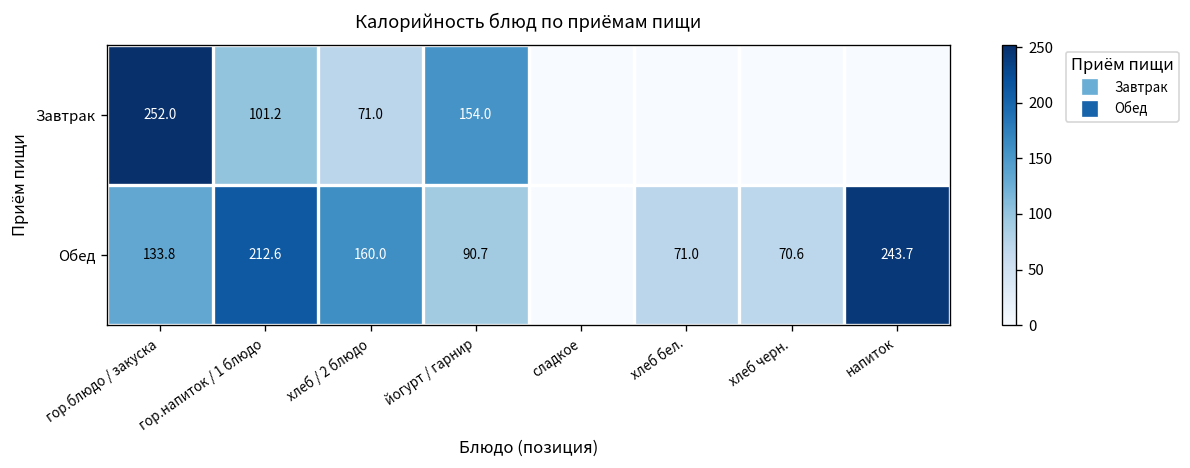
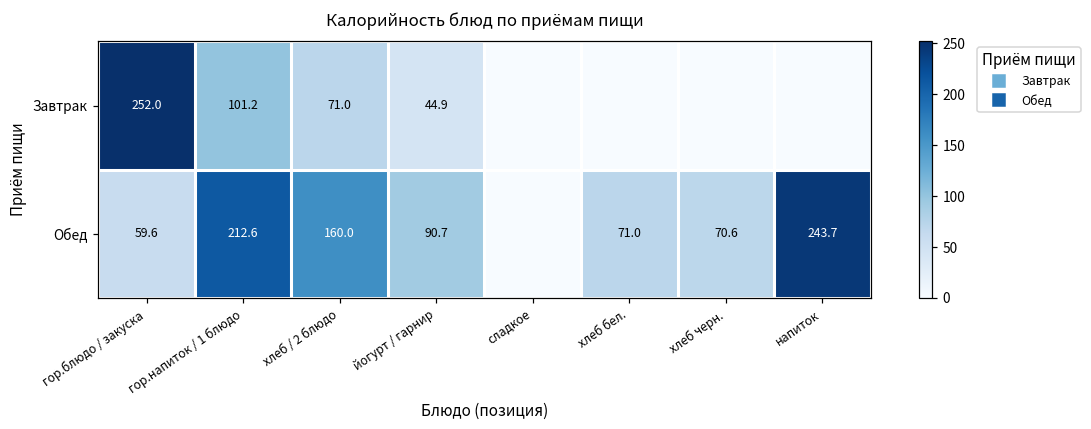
  {
    "Завтрак": {
      "гор.блюдо / закуска": 252.0,
      "гор.напиток / 1 блюдо": 101.2,
      "хлеб / 2 блюдо": 71.0,
-     "йогурт / гарнир": 154.0
+     "йогурт / гарнир": 44.9
    },
    "Обед": {
-     "гор.блюдо / закуска": 133.8,
+     "гор.блюдо / закуска": 59.6,
      "гор.напиток / 1 блюдо": 212.6,
      "хлеб / 2 блюдо": 160.0,
      "йогурт / гарнир": 90.7,
      "хлеб бел.": 71.0,
      "хлеб черн.": 70.6,
      "напиток": 243.7
    }
  }
